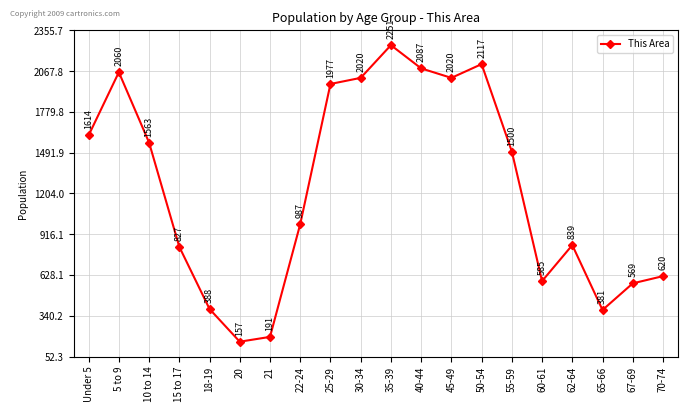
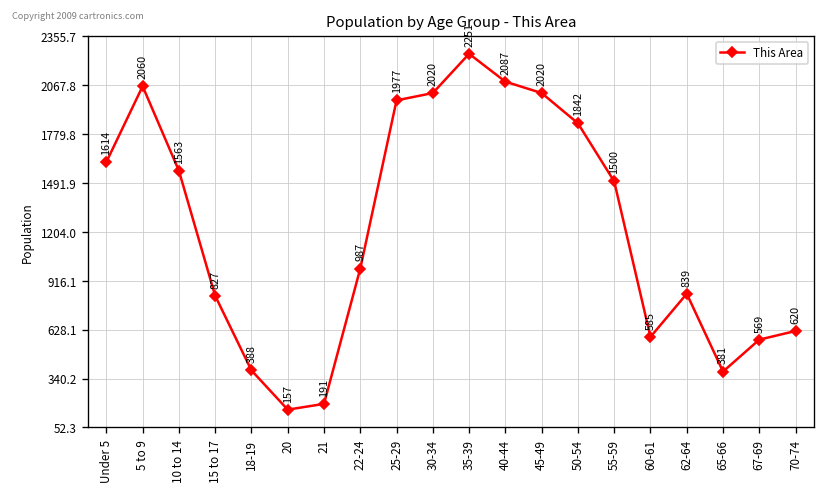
  {
    "Under 5": 1614,
    "5 to 9": 2060,
    "10 to 14": 1563,
    "15 to 17": 827,
    "18-19": 388,
    "20": 157,
    "21": 191,
    "22-24": 987,
    "25-29": 1977,
    "30-34": 2020,
    "35-39": 2251,
    "40-44": 2087,
    "45-49": 2020,
-   "50-54": 2117,
+   "50-54": 1842,
    "55-59": 1500,
    "60-61": 585,
    "62-64": 839,
    "65-66": 381,
    "67-69": 569,
    "70-74": 620
  }
